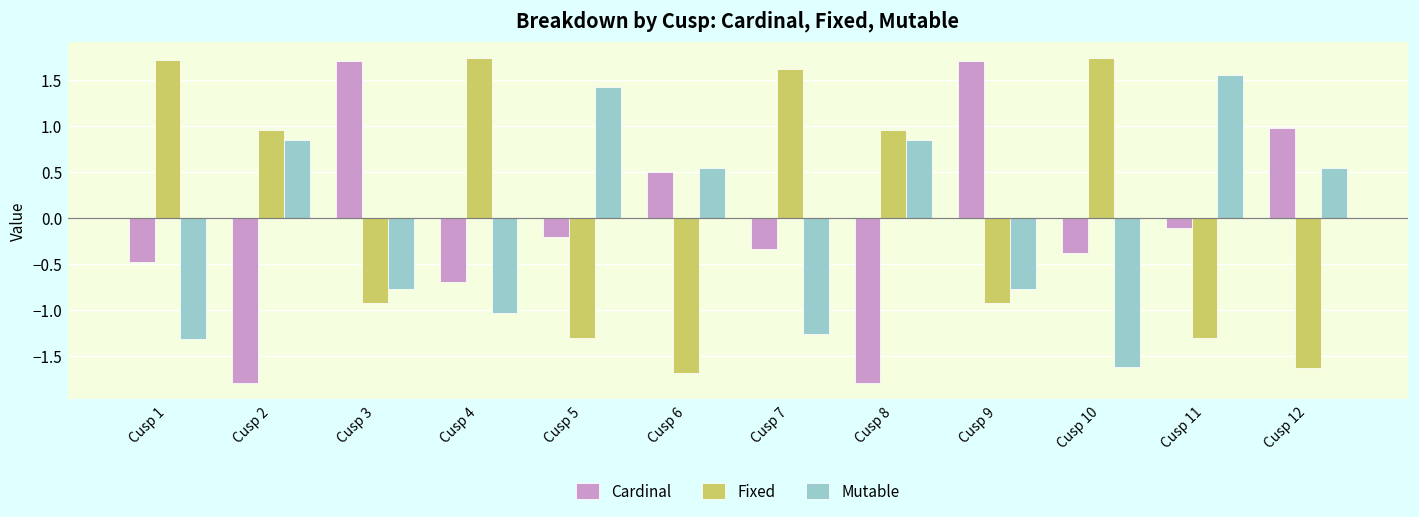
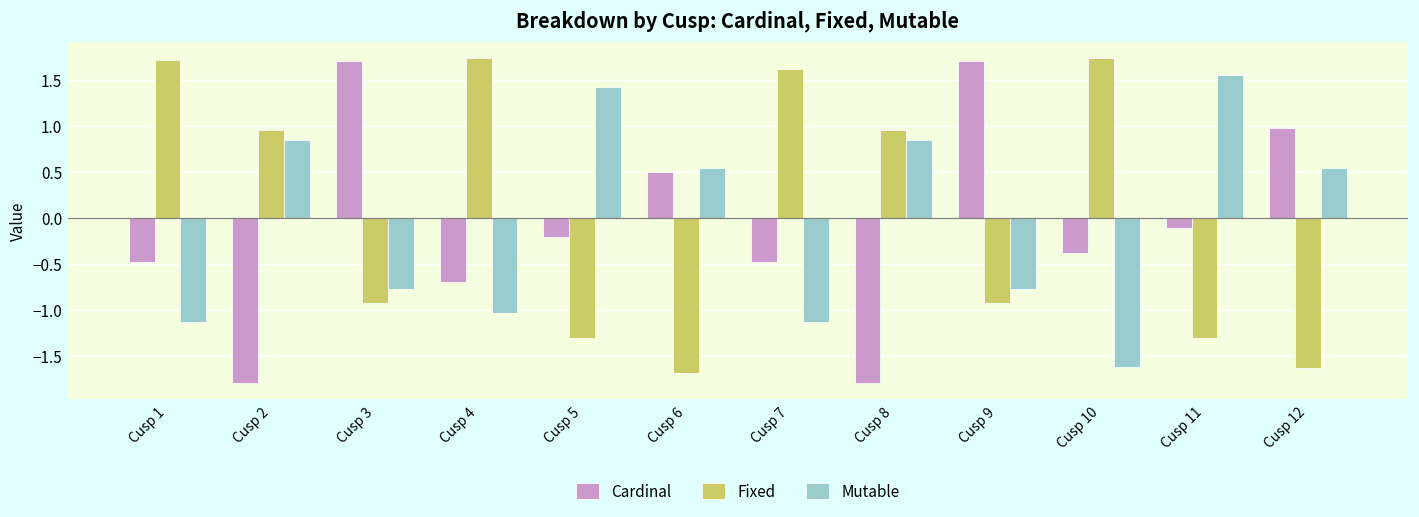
  {
    "Cardinal": {
      "Cusp 1": -0.5,
      "Cusp 2": -1.8,
      "Cusp 3": 1.7,
      "Cusp 4": -0.7,
      "Cusp 5": -0.2,
      "Cusp 6": 0.5,
-     "Cusp 7": -0.3,
+     "Cusp 7": -0.5,
      "Cusp 8": -1.8,
      "Cusp 9": 1.7,
      "Cusp 10": -0.4,
      "Cusp 11": -0.1,
      "Cusp 12": 1.0
    },
    "Fixed": {
      "Cusp 1": 1.7,
      "Cusp 2": 0.9,
      "Cusp 3": -0.9,
      "Cusp 4": 1.7,
      "Cusp 5": -1.3,
      "Cusp 6": -1.7,
      "Cusp 7": 1.6,
      "Cusp 8": 0.9,
      "Cusp 9": -0.9,
      "Cusp 10": 1.7,
      "Cusp 11": -1.3,
      "Cusp 12": -1.6
    },
    "Mutable": {
-     "Cusp 1": -1.3,
+     "Cusp 1": -1.1,
      "Cusp 2": 0.8,
      "Cusp 3": -0.8,
      "Cusp 4": -1.0,
      "Cusp 5": 1.4,
      "Cusp 6": 0.5,
-     "Cusp 7": -1.3,
+     "Cusp 7": -1.1,
      "Cusp 8": 0.8,
      "Cusp 9": -0.8,
      "Cusp 10": -1.6,
      "Cusp 11": 1.6,
      "Cusp 12": 0.5
    }
  }
